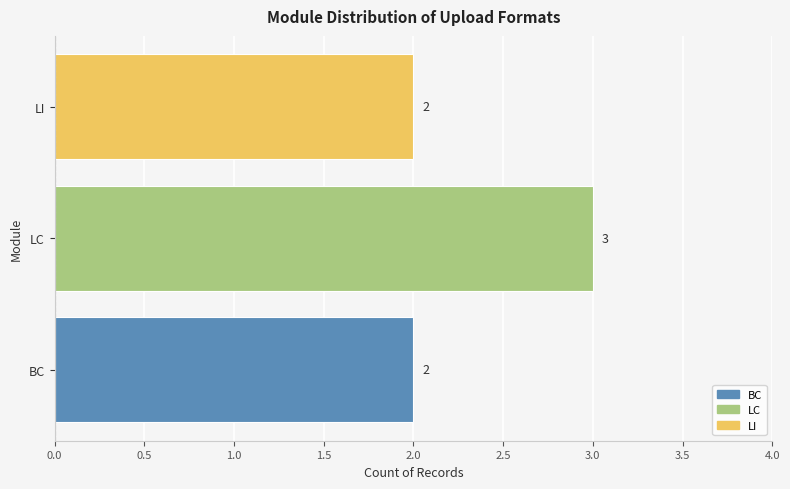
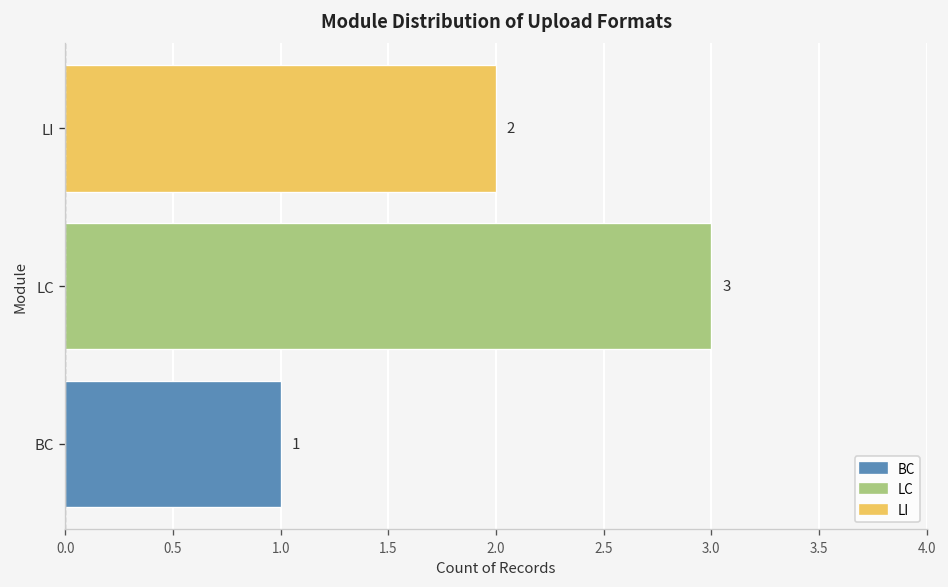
  {
    "LI": 2,
    "LC": 3,
-   "BC": 2
+   "BC": 1
  }
